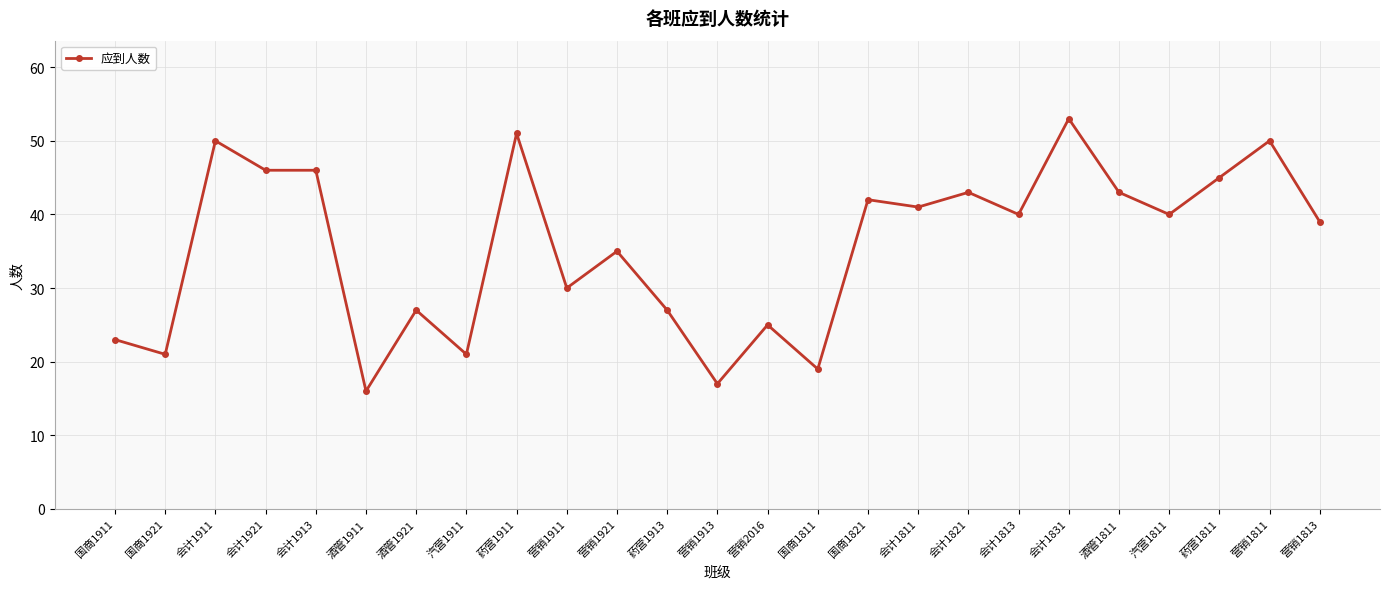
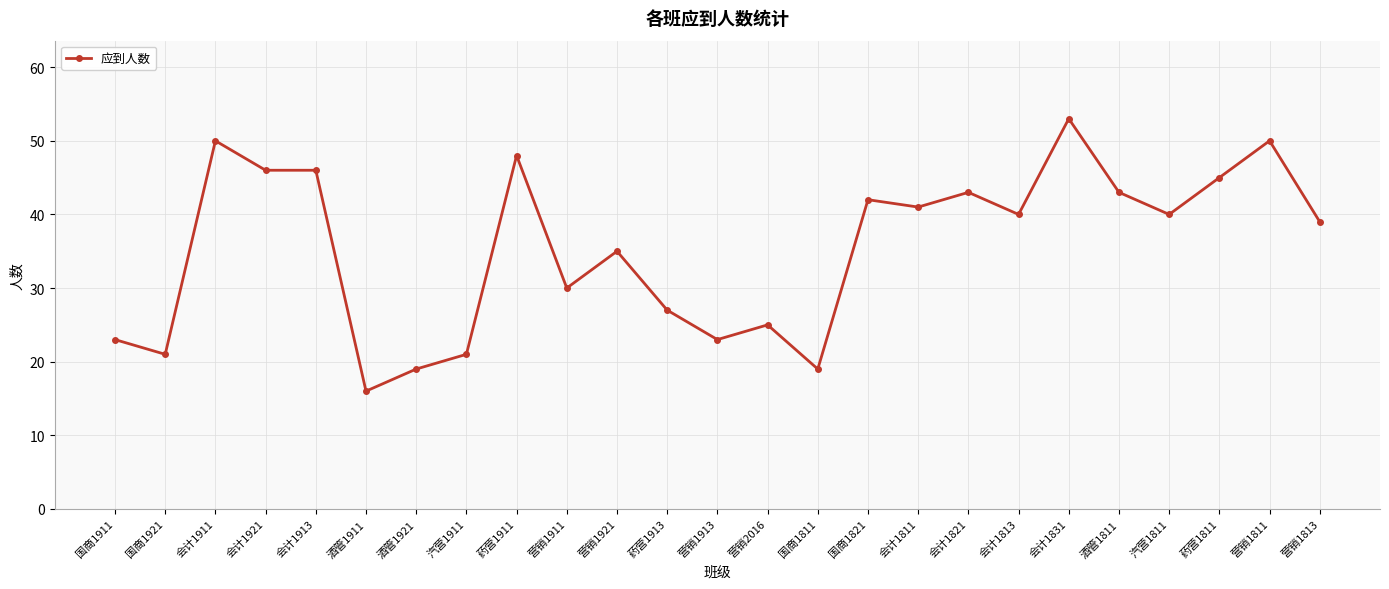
  {
    "国商1911": 23,
    "国商1921": 21,
    "会计1911": 50,
    "会计1921": 46,
    "会计1913": 46,
    "酒管1911": 16,
-   "酒管1921": 27,
+   "酒管1921": 19,
    "汽营1911": 21,
-   "药营1911": 51,
+   "药营1911": 48,
    "营销1911": 30,
    "营销1921": 35,
    "药营1913": 27,
-   "营销1913": 17,
+   "营销1913": 23,
    "营销2016": 25,
    "国商1811": 19,
    "国商1821": 42,
    "会计1811": 41,
    "会计1821": 43,
    "会计1813": 40,
    "会计1831": 53,
    "酒管1811": 43,
    "汽营1811": 40,
    "药营1811": 45,
    "营销1811": 50,
    "营销1813": 39
  }
